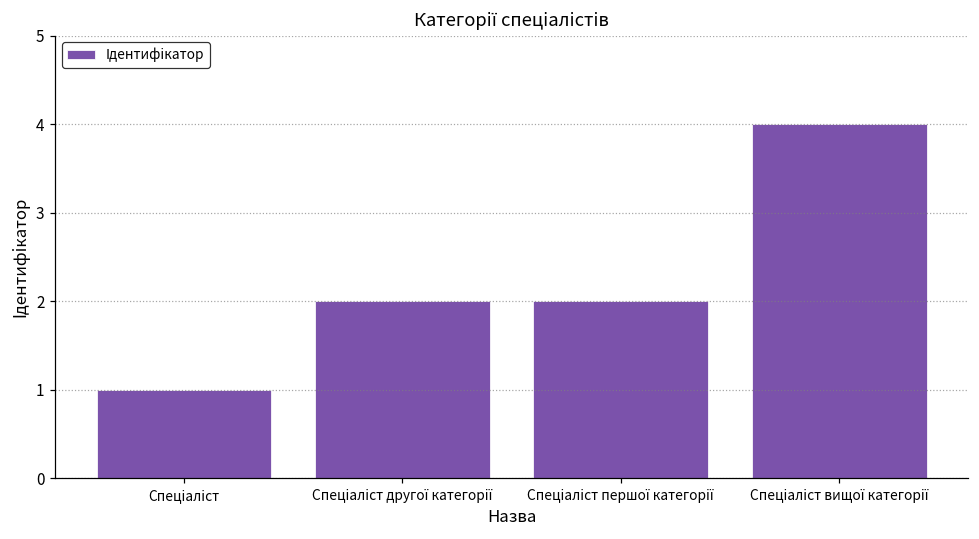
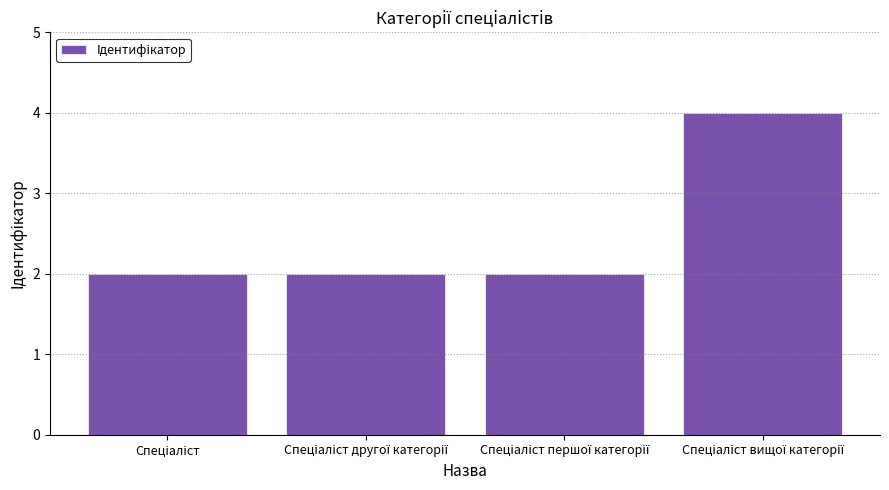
  {
-   "Спеціаліст": 1,
+   "Спеціаліст": 2,
    "Спеціаліст другої категорії": 2,
    "Спеціаліст першої категорії": 2,
    "Спеціаліст вищої категорії": 4
  }
